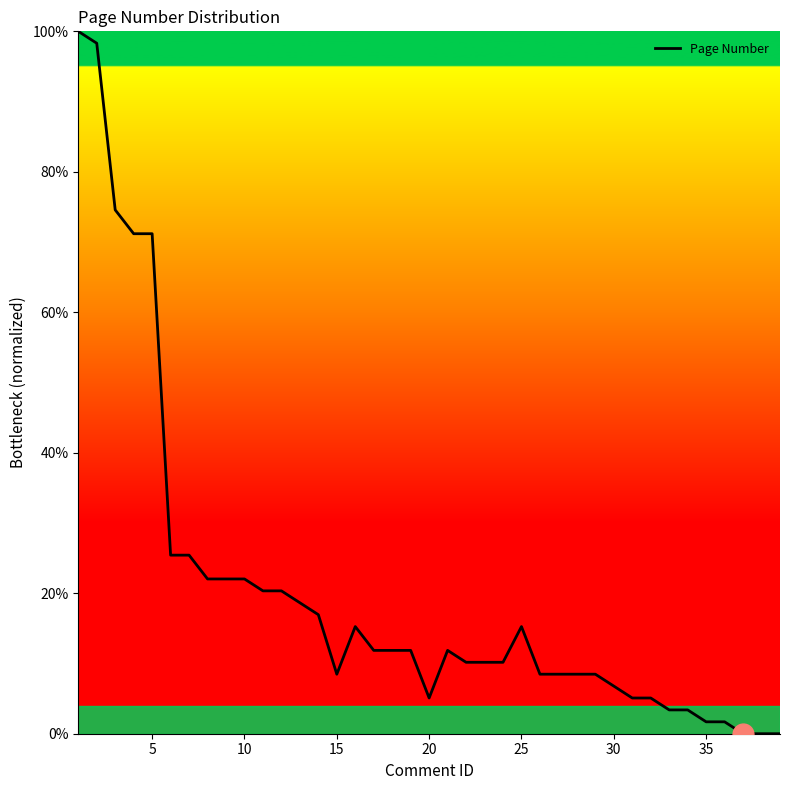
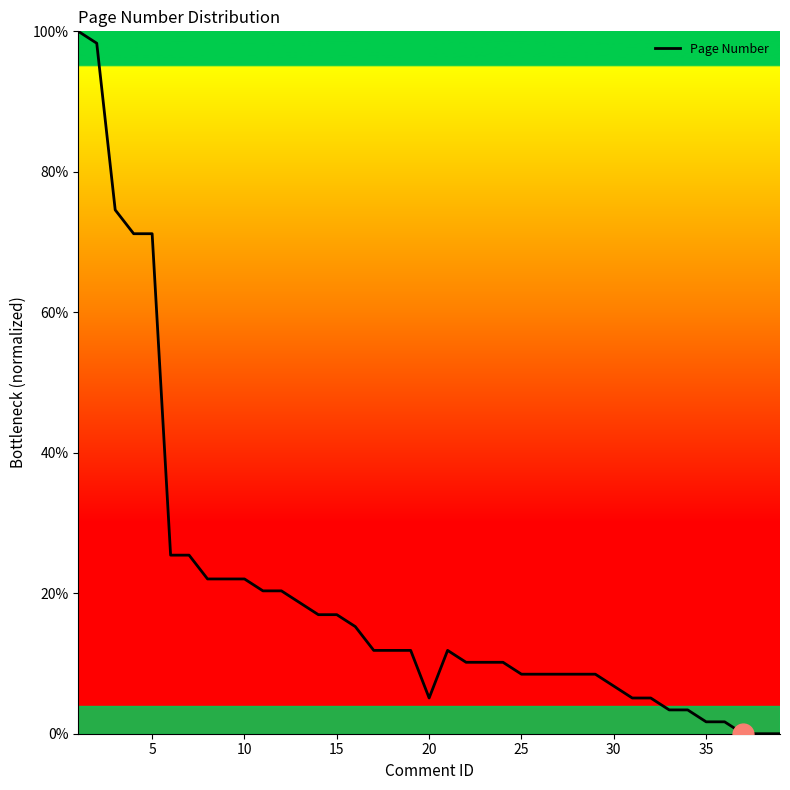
  {
    "Page Number": {
      "5": "71%",
      "10": "22%",
-     "15": "8%",
+     "15": "17%",
      "20": "5%",
-     "25": "15%",
+     "25": "8%",
      "30": "7%"
    }
  }
